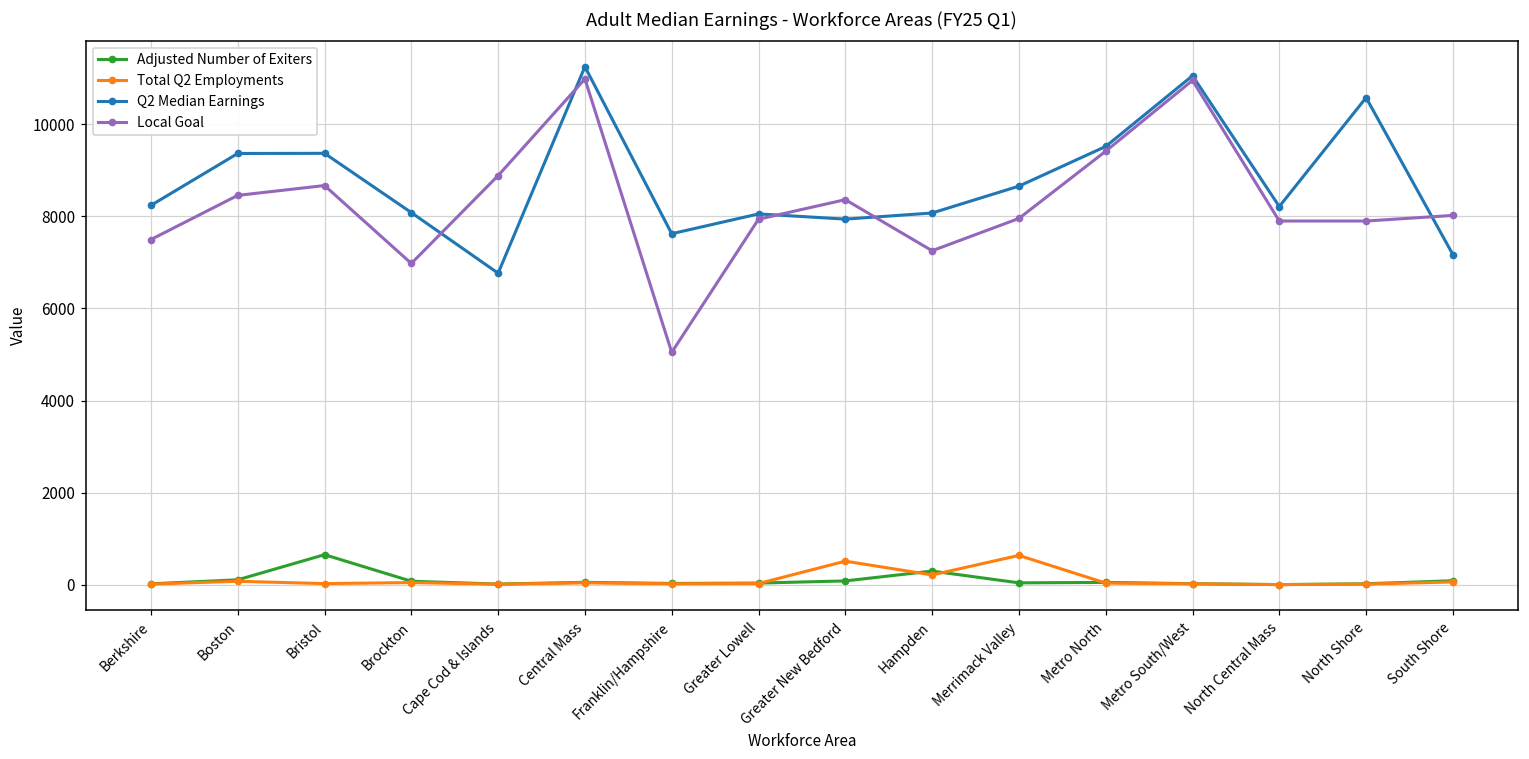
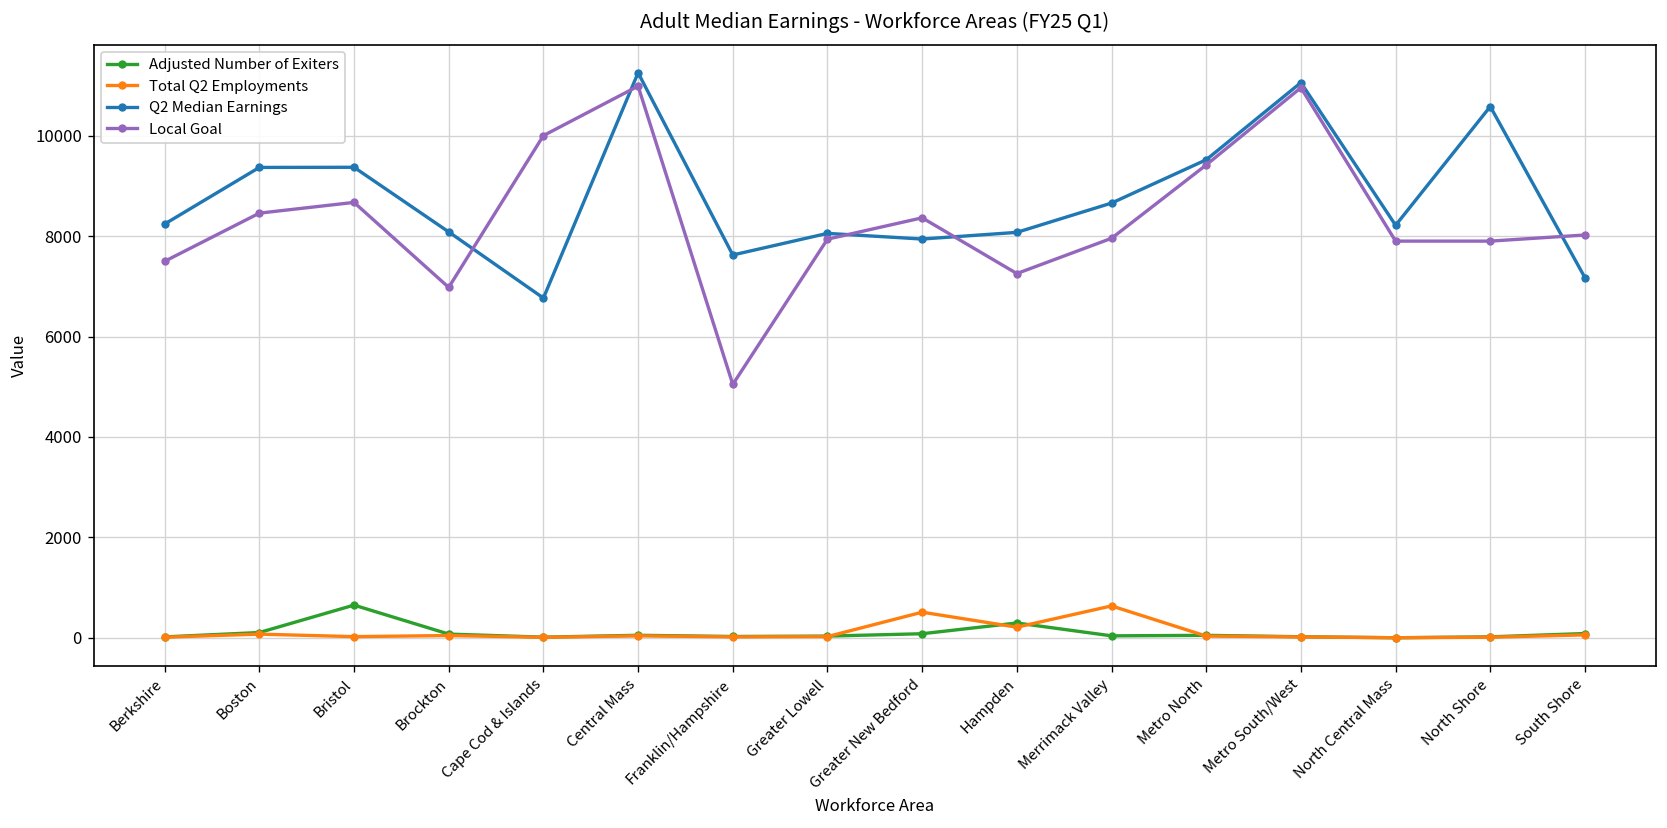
  {
    "Adjusted Number of Exiters": {
      "Bristol": 700,
      "Greater New Bedford": 100,
      "Hampden": 300,
      "Merrimack Valley": 0
    },
    "Total Q2 Employments": {
      "Bristol": 0,
      "Greater New Bedford": 500,
      "Hampden": 200,
      "Merrimack Valley": 600
    },
    "Q2 Median Earnings": {
      "Berkshire": 8200,
      "Boston": 9400,
      "Bristol": 9400,
      "Brockton": 8100,
      "Cape Cod & Islands": 6800,
      "Central Mass": 11300,
      "Franklin/Hampshire": 7600,
      "Greater Lowell": 8100,
      "Greater New Bedford": 7900,
      "Hampden": 8100,
      "Merrimack Valley": 8700,
      "Metro North": 9500,
      "Metro South/West": 11100,
      "North Central Mass": 8200,
      "North Shore": 10600,
      "South Shore": 7200
    },
    "Local Goal": {
      "Berkshire": 7500,
      "Boston": 8500,
      "Bristol": 8700,
      "Brockton": 7000,
-     "Cape Cod & Islands": 8900,
+     "Cape Cod & Islands": 10000,
      "Central Mass": 11000,
      "Franklin/Hampshire": 5000,
      "Greater Lowell": 7900,
      "Greater New Bedford": 8400,
      "Hampden": 7300,
      "Merrimack Valley": 8000,
      "Metro North": 9400,
      "Metro South/West": 11000,
      "North Central Mass": 7900,
      "North Shore": 7900,
      "South Shore": 8000
    }
  }
